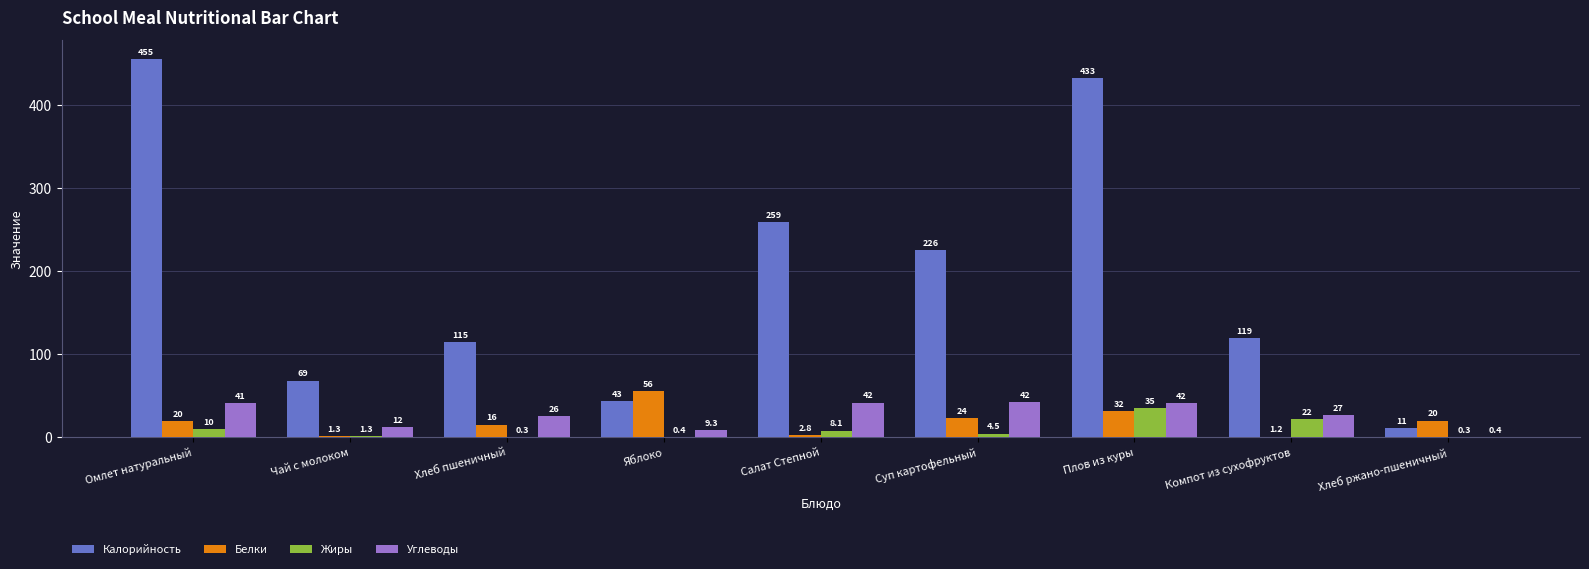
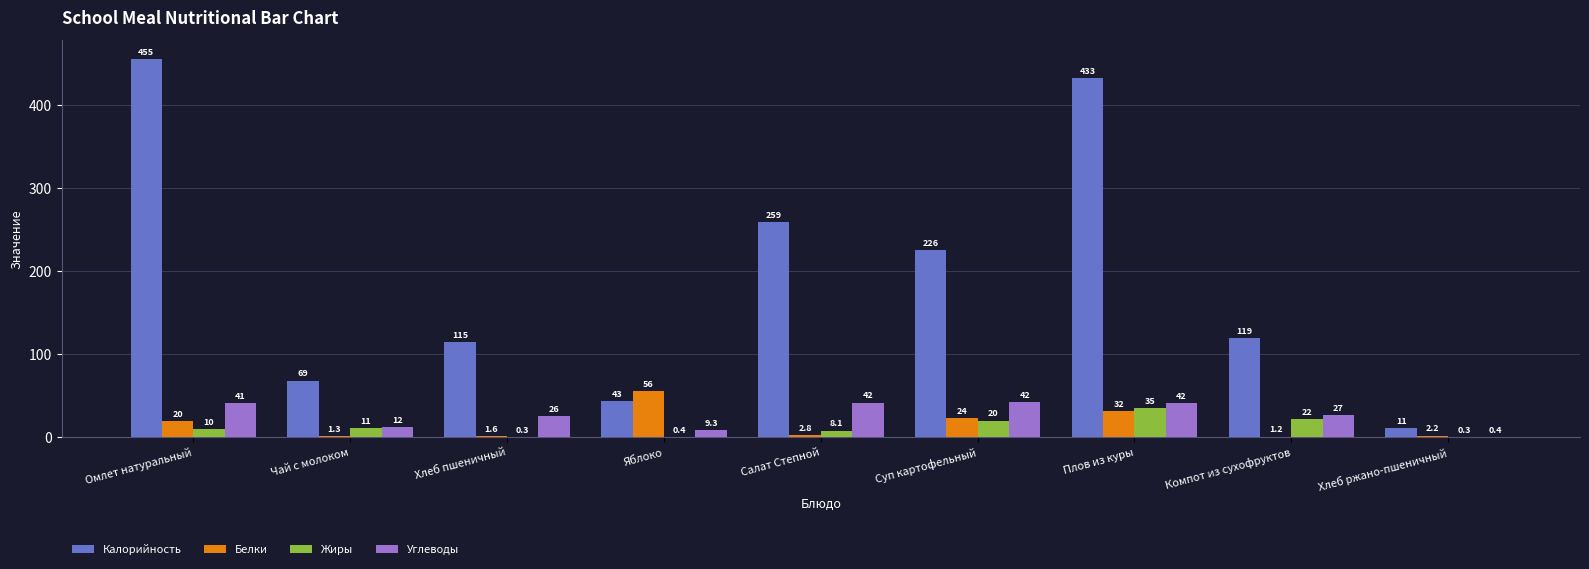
  {
    "Белки": {
      "Омлет натуральный": 20,
      "Чай с молоком": 1.3,
-     "Хлеб пшеничный": 16,
+     "Хлеб пшеничный": 1.6,
      "Яблоко": 56,
      "Салат Степной": 2.8,
      "Суп картофельный": 24,
      "Плов из куры": 32,
      "Компот из сухофруктов": 1.2,
-     "Хлеб ржано-пшеничный": 20
+     "Хлеб ржано-пшеничный": 2.2
    },
    "Жиры": {
      "Омлет натуральный": 10,
-     "Чай с молоком": 1.3,
+     "Чай с молоком": 11,
      "Хлеб пшеничный": 0.3,
      "Яблоко": 0.4,
      "Салат Степной": 8.1,
-     "Суп картофельный": 4.5,
+     "Суп картофельный": 20,
      "Плов из куры": 35,
      "Компот из сухофруктов": 22,
      "Хлеб ржано-пшеничный": 0.3
    }
  }
